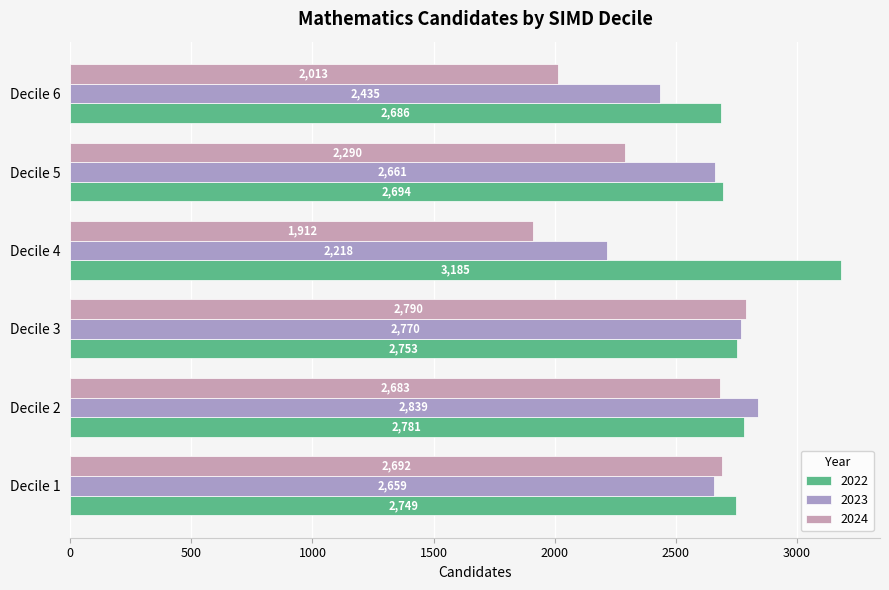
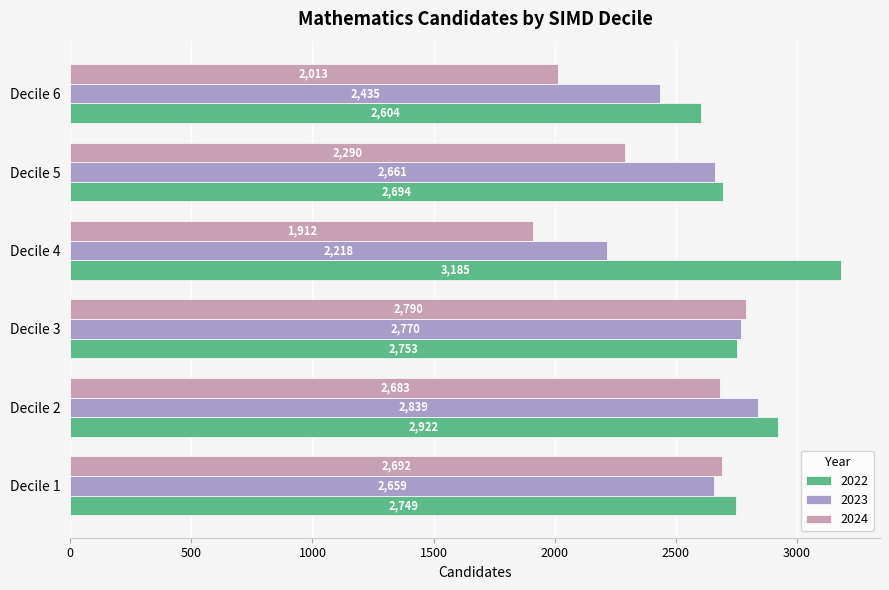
  {
    "2022": {
-     "Decile 6": "2,686",
+     "Decile 6": "2,604",
      "Decile 5": "2,694",
      "Decile 4": "3,185",
      "Decile 3": "2,753",
-     "Decile 2": "2,781",
+     "Decile 2": "2,922",
      "Decile 1": "2,749"
    }
  }
